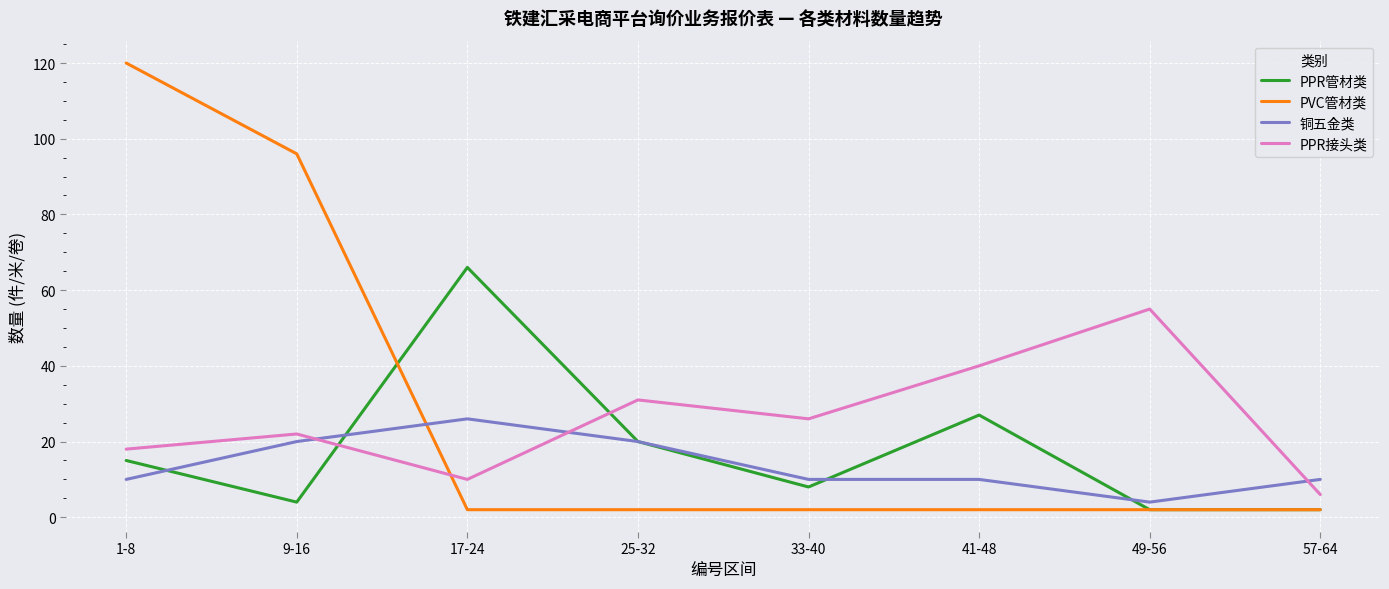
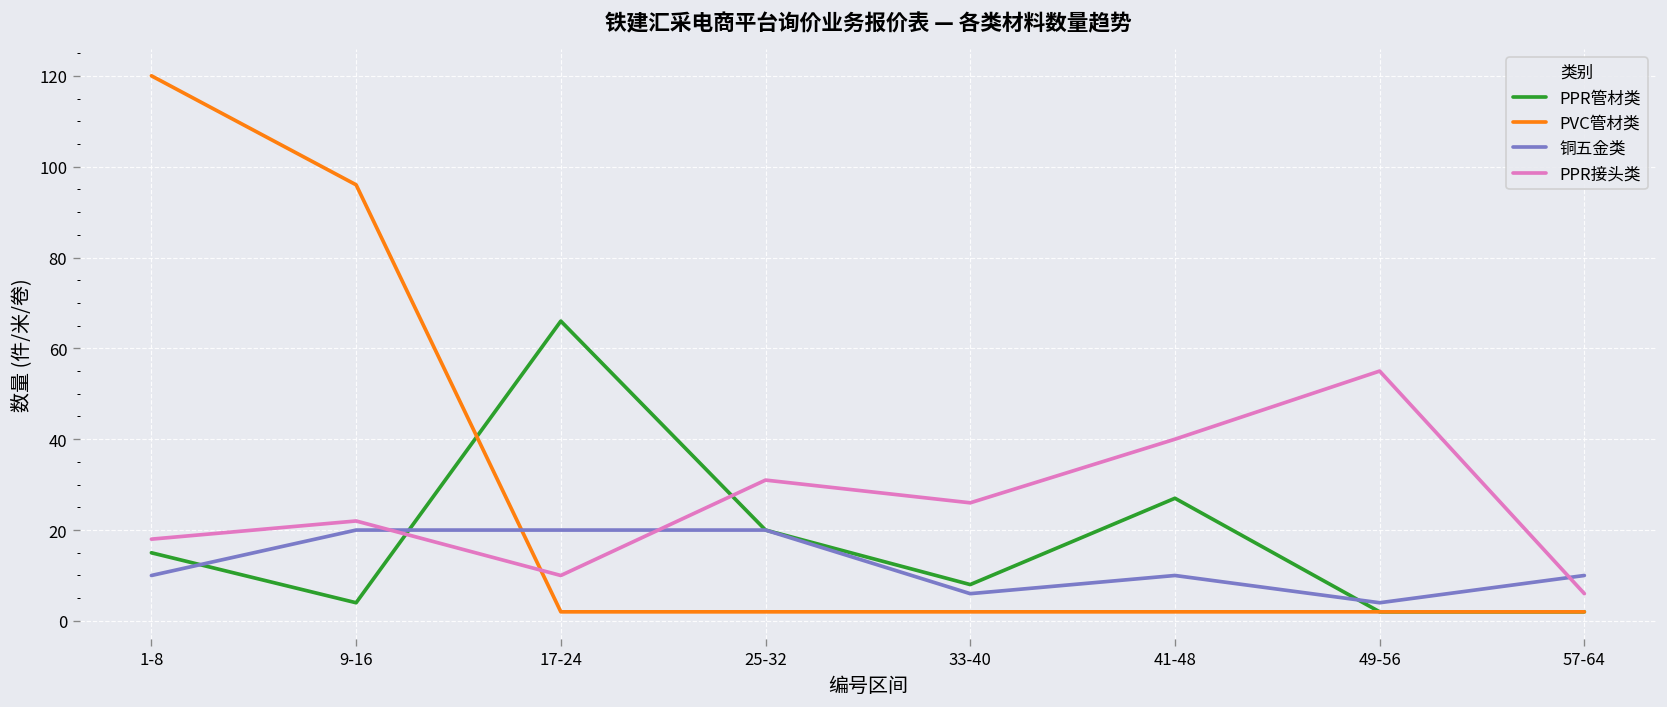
  {
    "PPR管材类": {
      "1-8": 15,
      "9-16": 4,
      "17-24": 66,
      "33-40": 8,
      "41-48": 27
    },
    "PVC管材类": {
      "1-8": 120,
      "9-16": 96,
      "17-24": 2,
      "25-32": 2,
      "33-40": 2,
      "41-48": 2
    },
    "铜五金类": {
      "1-8": 10,
      "9-16": 20,
-     "17-24": 26,
-     "33-40": 10,
+     "17-24": 20,
+     "33-40": 6,
      "41-48": 10,
      "49-56": 4,
      "57-64": 10
    },
    "PPR接头类": {
      "1-8": 18,
      "9-16": 22,
      "17-24": 10,
      "25-32": 31,
      "33-40": 26,
      "41-48": 40,
      "49-56": 55,
      "57-64": 6
    }
  }
